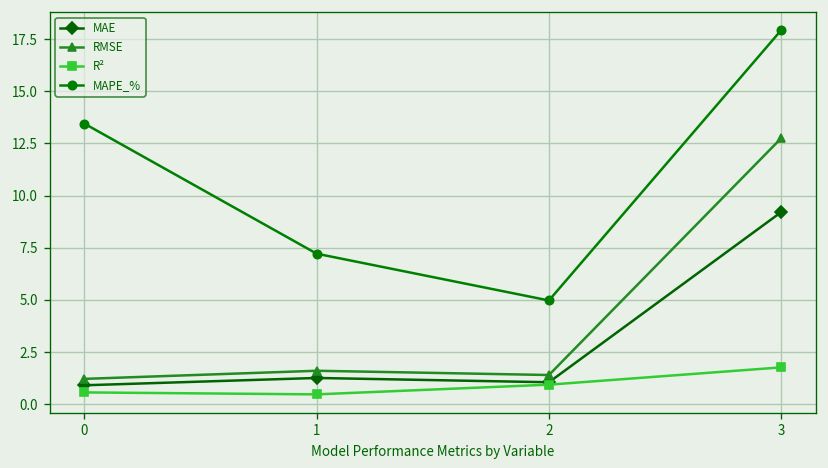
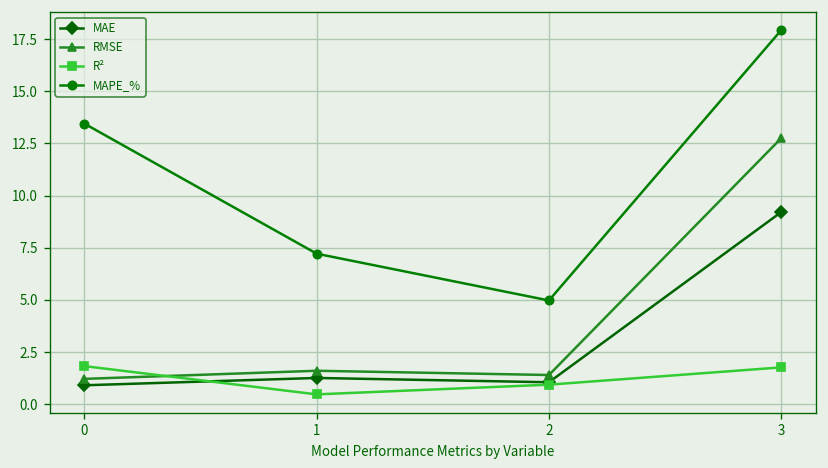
  {
    "R²": {
-     "0": 0.6,
+     "0": 1.8,
      "1": 0.5,
      "3": 1.8
    }
  }
